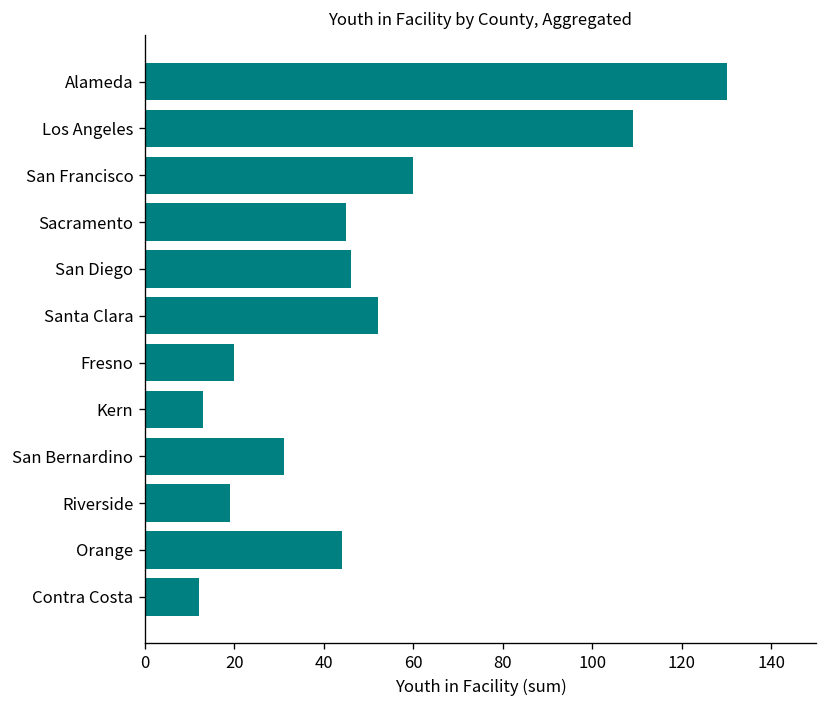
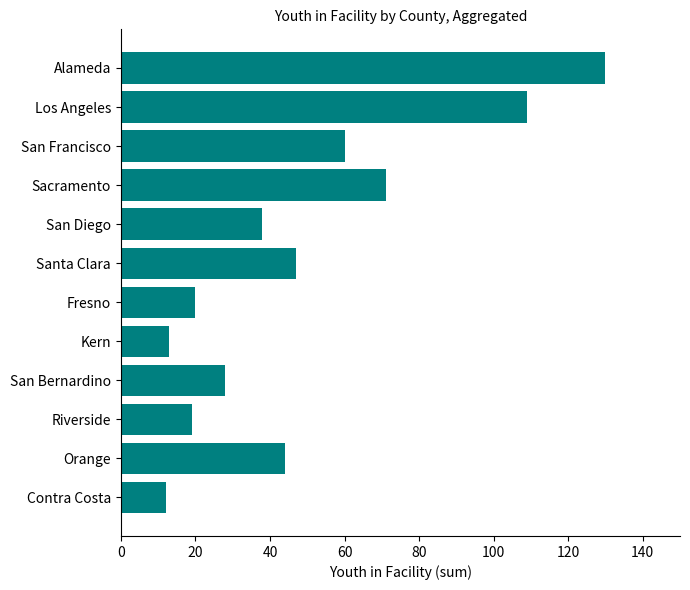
  {
    "Alameda": 130,
    "Los Angeles": 109,
    "San Francisco": 60,
-   "Sacramento": 45,
-   "San Diego": 46,
-   "Santa Clara": 52,
+   "Sacramento": 71,
+   "San Diego": 38,
+   "Santa Clara": 47,
    "Fresno": 20,
    "Kern": 13,
-   "San Bernardino": 31,
+   "San Bernardino": 28,
    "Riverside": 19,
    "Orange": 44,
    "Contra Costa": 12
  }
